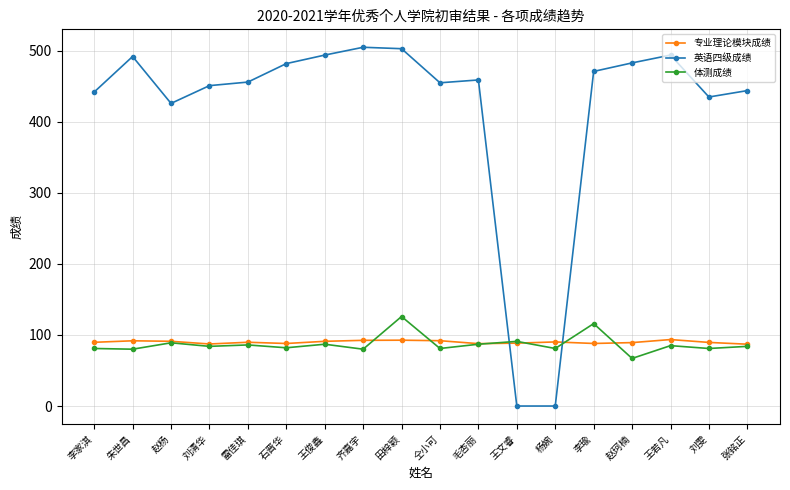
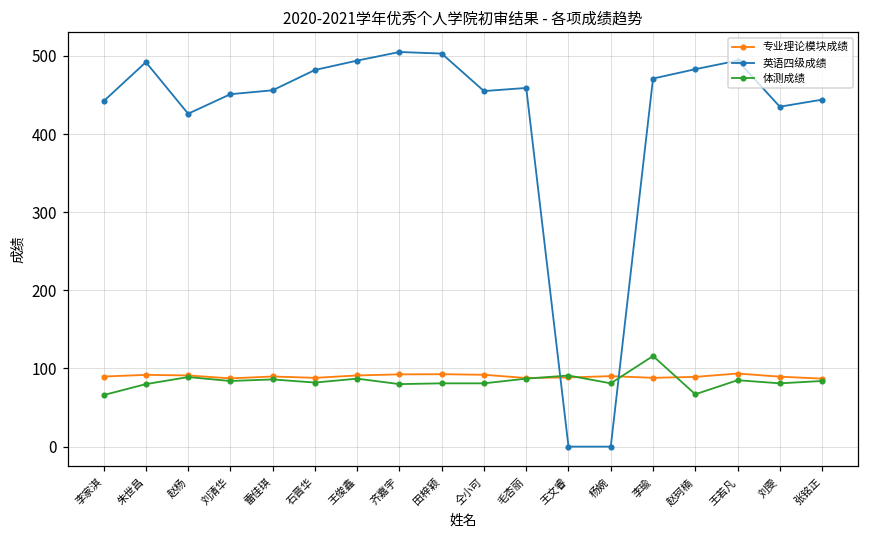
  {
    "专业理论模块成绩": {
      "李家淇": 90,
      "朱世昌": 90,
      "雷佳琪": 90,
      "石晋华": 90,
      "王俊鑫": 90,
      "齐嘉宇": 90,
      "田梓颖": 90,
      "仝小可": 90,
      "杨婉": 90,
      "李瑜": 90,
      "赵珂楠": 90,
      "王若凡": 90,
      "刘雯": 90
    },
    "英语四级成绩": {
      "李家淇": 440,
      "朱世昌": 490,
      "赵杨": 430,
      "刘清华": 450,
      "雷佳琪": 460,
      "石晋华": 480,
      "王俊鑫": 490,
      "齐嘉宇": 510,
      "田梓颖": 500,
      "仝小可": 460,
      "毛杏丽": 460,
      "王文睿": 0,
      "杨婉": 0,
      "李瑜": 470,
      "赵珂楠": 480,
      "刘雯": 440,
      "张铭正": 440
    },
    "体测成绩": {
-     "李家淇": 80,
+     "李家淇": 70,
      "朱世昌": 80,
      "雷佳琪": 90,
      "石晋华": 80,
      "王俊鑫": 90,
      "齐嘉宇": 80,
-     "田梓颖": 130,
+     "田梓颖": 80,
      "仝小可": 80,
      "杨婉": 80,
      "李瑜": 120,
      "赵珂楠": 70,
      "王若凡": 90,
      "刘雯": 80
    }
  }
